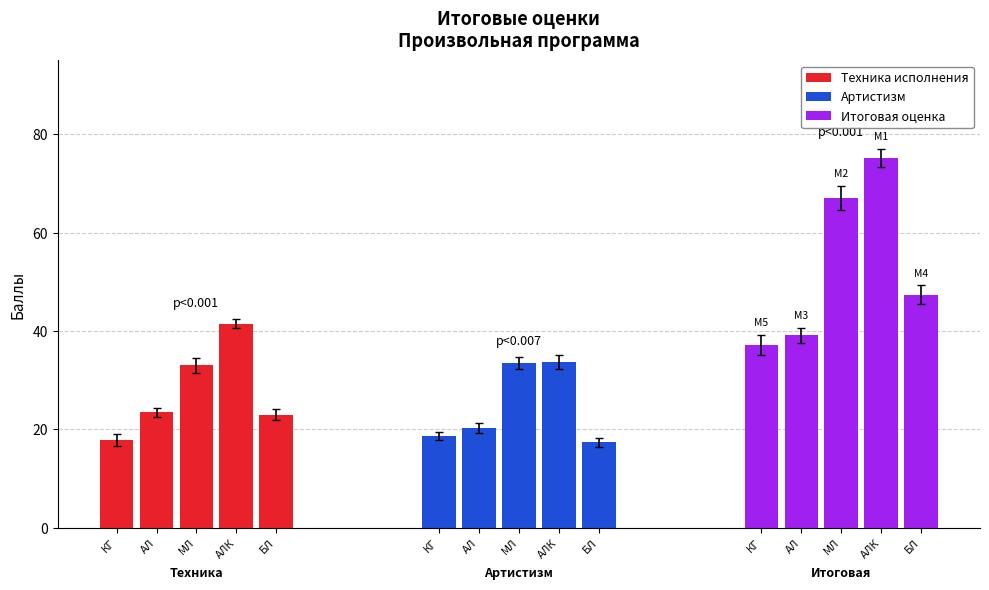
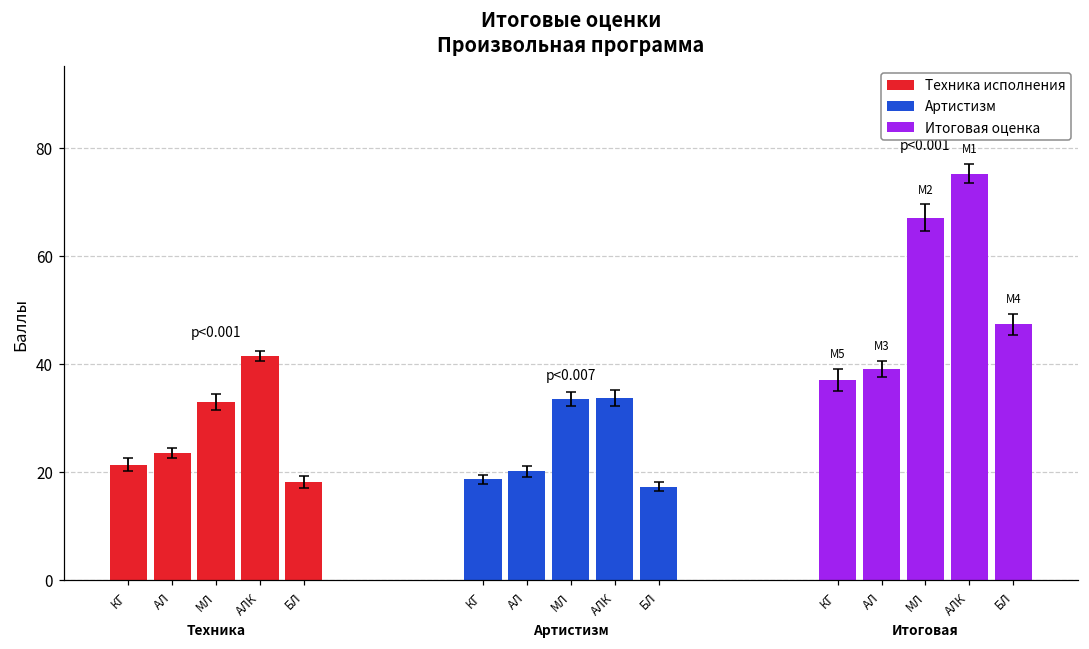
  {
    "Техника исполнения": {
-     "КГ": 18,
+     "КГ": 21,
      "АЛ": 24,
      "МЛ": 33,
      "АЛК": 42,
-     "БЛ": 23
+     "БЛ": 18
    },
    "Итоговая оценка": {
      "КГ": 37,
      "АЛ": 39,
      "МЛ": 67,
      "АЛК": 75,
      "БЛ": 47
    }
  }
